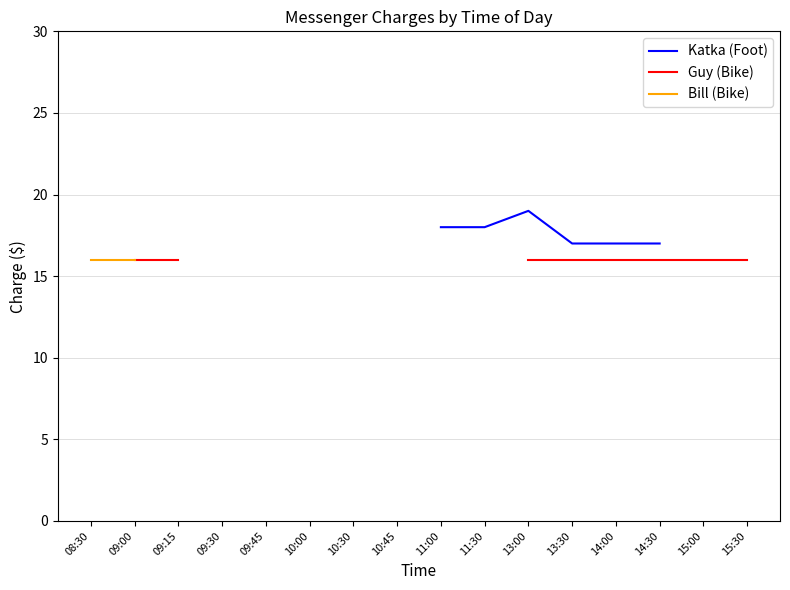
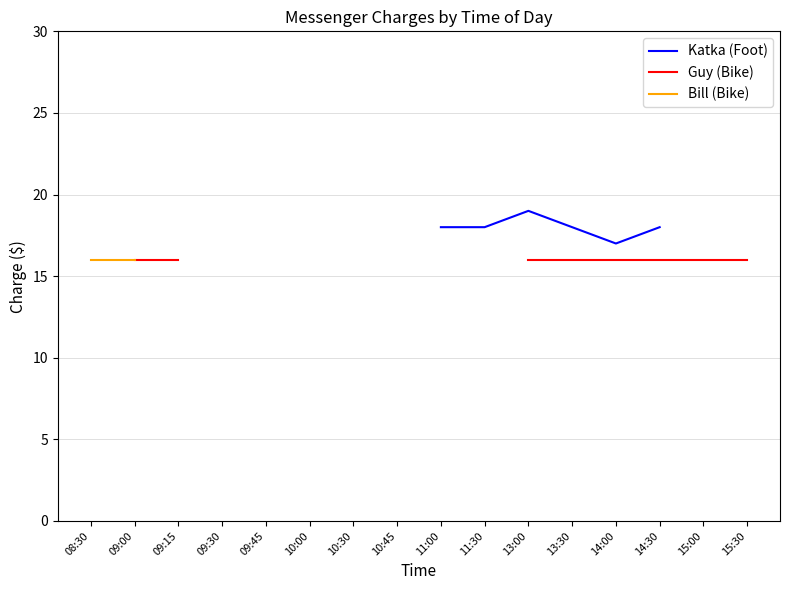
  {
    "Katka (Foot)": {
      "09:00": 17,
      "09:30": 20,
      "10:00": 18,
      "11:00": 18,
      "11:30": 18,
      "13:00": 19,
-     "13:30": 17,
+     "13:30": 18,
      "14:00": 17,
-     "14:30": 17,
+     "14:30": 18,
      "15:30": 18
    },
    "Guy (Bike)": {
      "09:15": 16,
      "09:45": 16,
      "10:30": 16,
      "13:30": 16,
      "14:30": 16,
      "15:30": 16
    },
    "Bill (Bike)": {
      "08:30": 16,
      "09:30": 16,
      "10:00": 16,
      "10:45": 16
    }
  }
